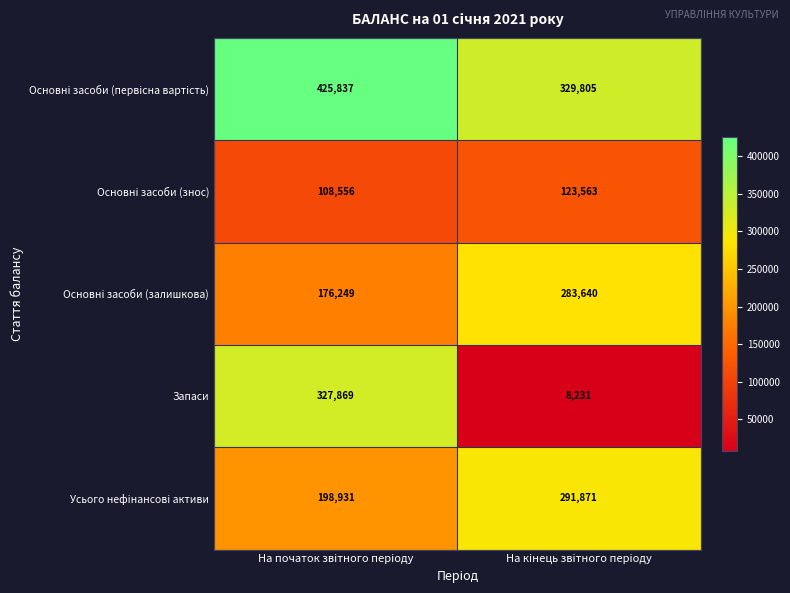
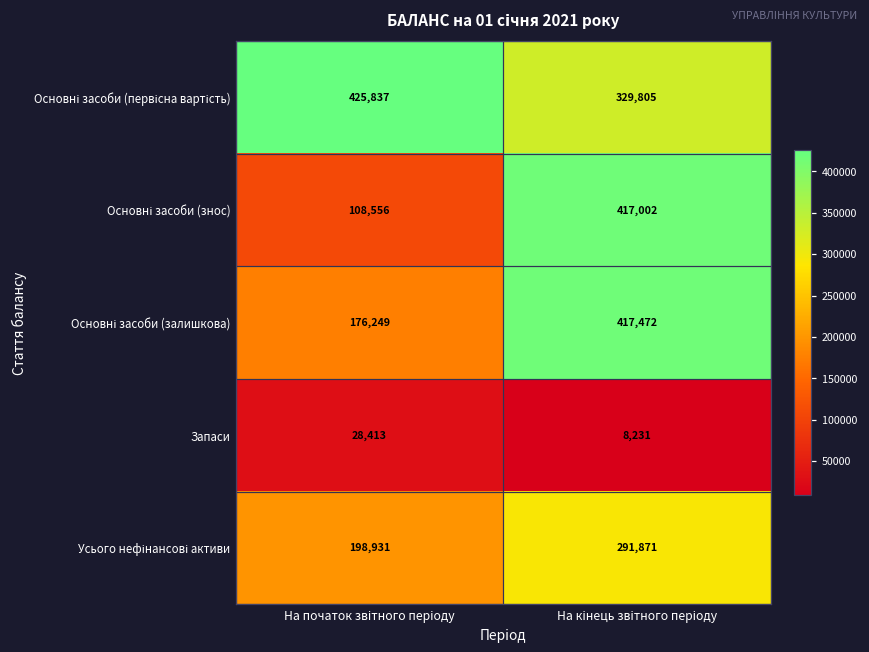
  {
    "Основні засоби (первісна вартість)": {
      "На початок звітного періоду": "425,837",
      "На кінець звітного періоду": "329,805"
    },
    "Основні засоби (знос)": {
      "На початок звітного періоду": "108,556",
-     "На кінець звітного періоду": "123,563"
+     "На кінець звітного періоду": "417,002"
    },
    "Основні засоби (залишкова)": {
      "На початок звітного періоду": "176,249",
-     "На кінець звітного періоду": "283,640"
+     "На кінець звітного періоду": "417,472"
    },
    "Запаси": {
-     "На початок звітного періоду": "327,869",
+     "На початок звітного періоду": "28,413",
      "На кінець звітного періоду": "8,231"
    },
    "Усього нефінансові активи": {
      "На початок звітного періоду": "198,931",
      "На кінець звітного періоду": "291,871"
    }
  }
